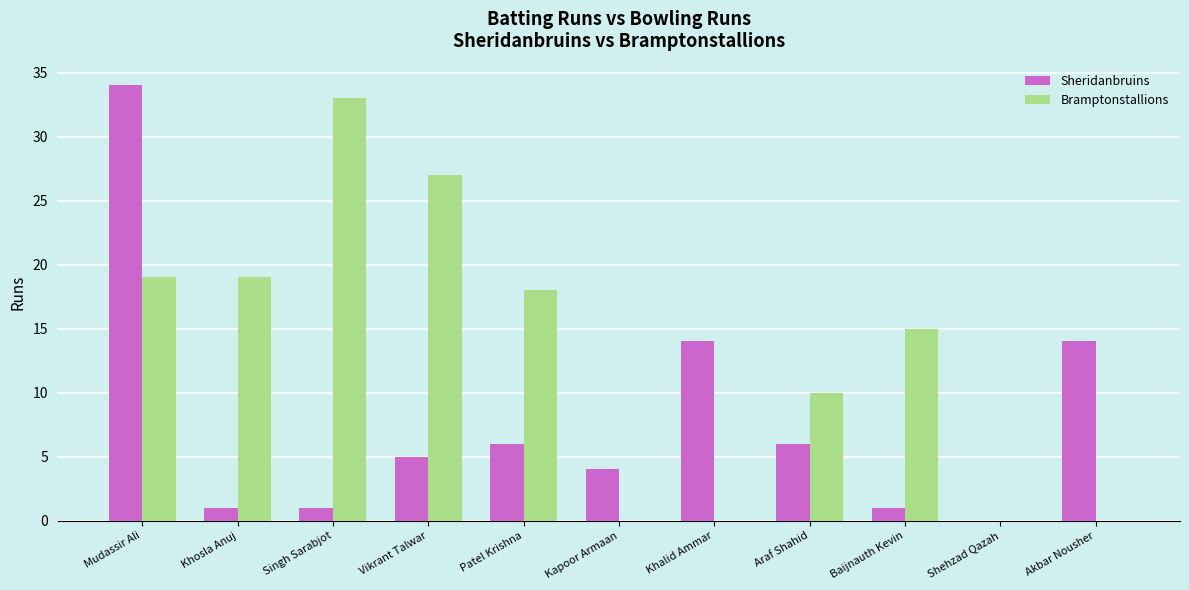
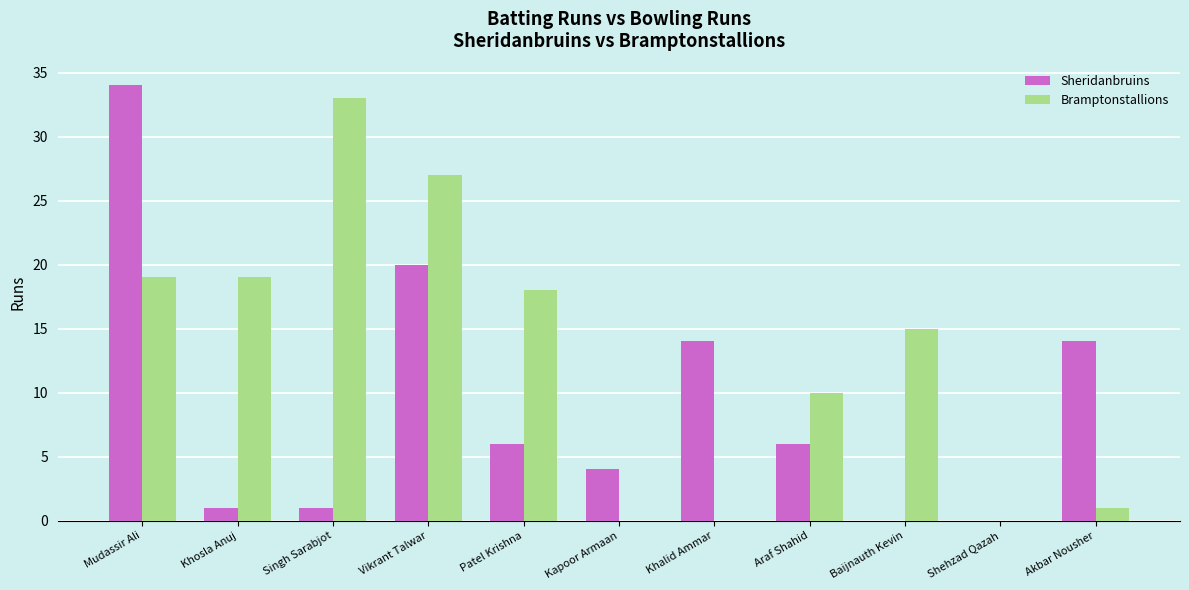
  {
    "Sheridanbruins": {
      "Mudassir Ali": 34,
      "Khosla Anuj": 1,
      "Singh Sarabjot": 1,
-     "Vikrant Talwar": 5,
+     "Vikrant Talwar": 20,
      "Patel Krishna": 6,
      "Kapoor Armaan": 4,
      "Khalid Ammar": 14,
      "Araf Shahid": 6,
-     "Baijnauth Kevin": 1,
+     "Baijnauth Kevin": 0,
      "Shehzad Qazah": 0,
      "Akbar Nousher": 14
    },
    "Bramptonstallions": {
      "Mudassir Ali": 19,
      "Khosla Anuj": 19,
      "Singh Sarabjot": 33,
      "Vikrant Talwar": 27,
      "Patel Krishna": 18,
      "Kapoor Armaan": 0,
      "Khalid Ammar": 0,
      "Araf Shahid": 10,
      "Baijnauth Kevin": 15,
      "Shehzad Qazah": 0,
-     "Akbar Nousher": 0
+     "Akbar Nousher": 1
    }
  }
